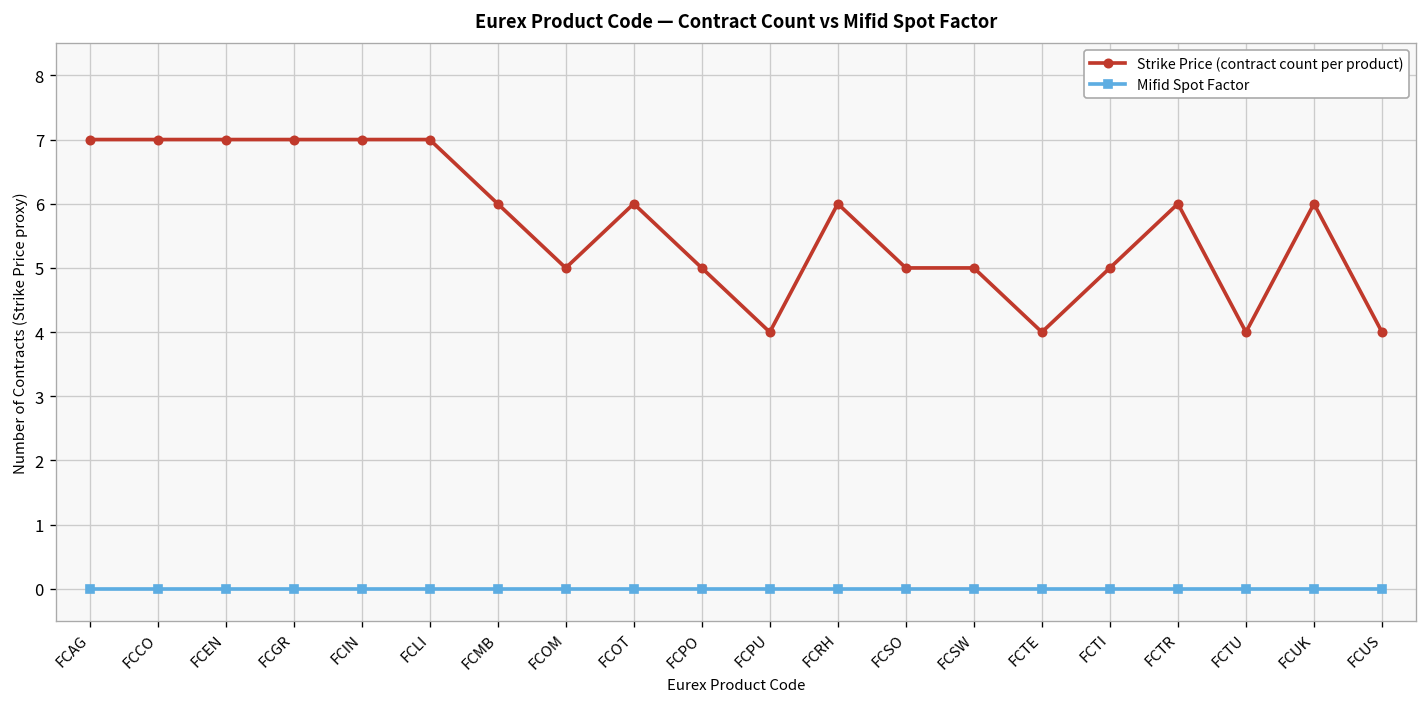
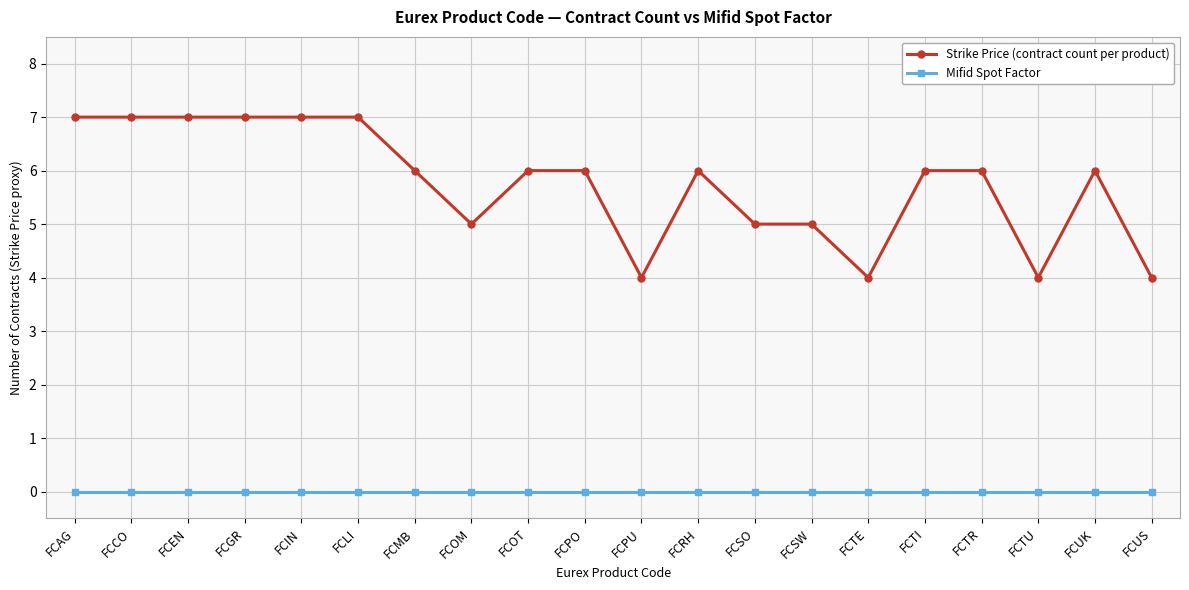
  {
    "Strike Price (contract count per product)": {
      "FCAG": 7,
      "FCCO": 7,
      "FCEN": 7,
      "FCGR": 7,
      "FCIN": 7,
      "FCLI": 7,
      "FCMB": 6,
      "FCOM": 5,
      "FCOT": 6,
-     "FCPO": 5,
+     "FCPO": 6,
      "FCPU": 4,
      "FCRH": 6,
      "FCSO": 5,
      "FCSW": 5,
      "FCTE": 4,
-     "FCTI": 5,
+     "FCTI": 6,
      "FCTR": 6,
      "FCTU": 4,
      "FCUK": 6,
      "FCUS": 4
    },
    "Mifid Spot Factor": {
      "FCAG": 0,
      "FCCO": 0,
      "FCEN": 0,
      "FCGR": 0,
      "FCIN": 0,
      "FCLI": 0,
      "FCMB": 0,
      "FCOM": 0,
      "FCOT": 0,
      "FCPO": 0,
      "FCPU": 0,
      "FCRH": 0,
      "FCSO": 0,
      "FCSW": 0,
      "FCTE": 0,
      "FCTI": 0,
      "FCTR": 0,
      "FCTU": 0,
      "FCUK": 0,
      "FCUS": 0
    }
  }
